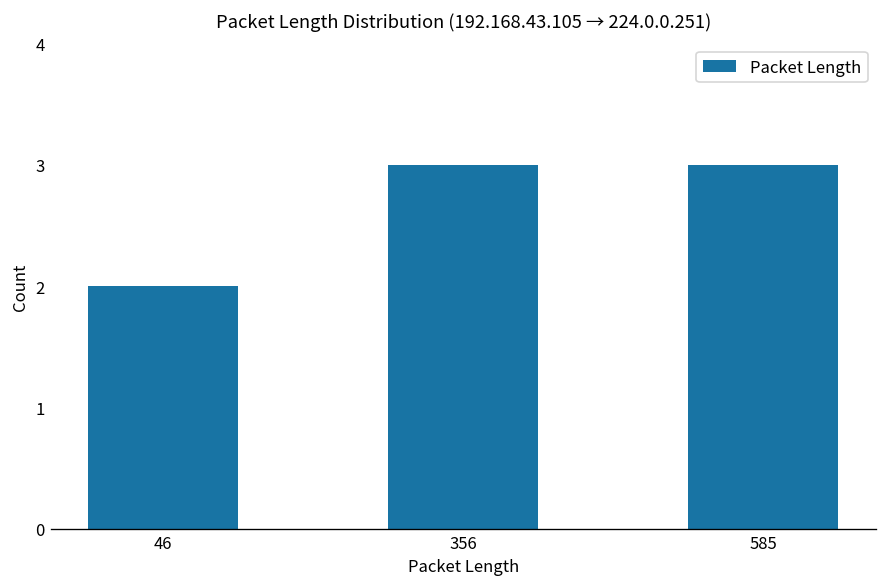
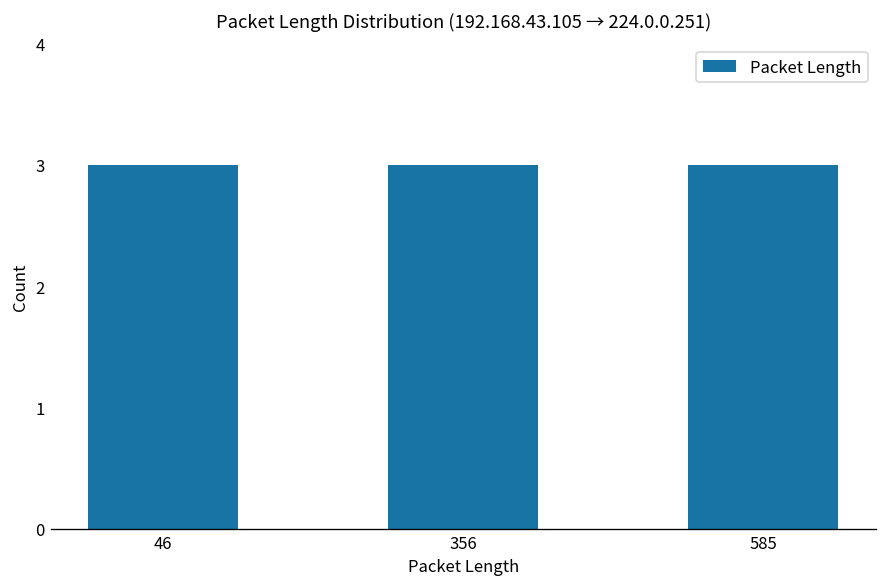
  {
-   "46": 2,
+   "46": 3,
    "356": 3,
    "585": 3
  }
